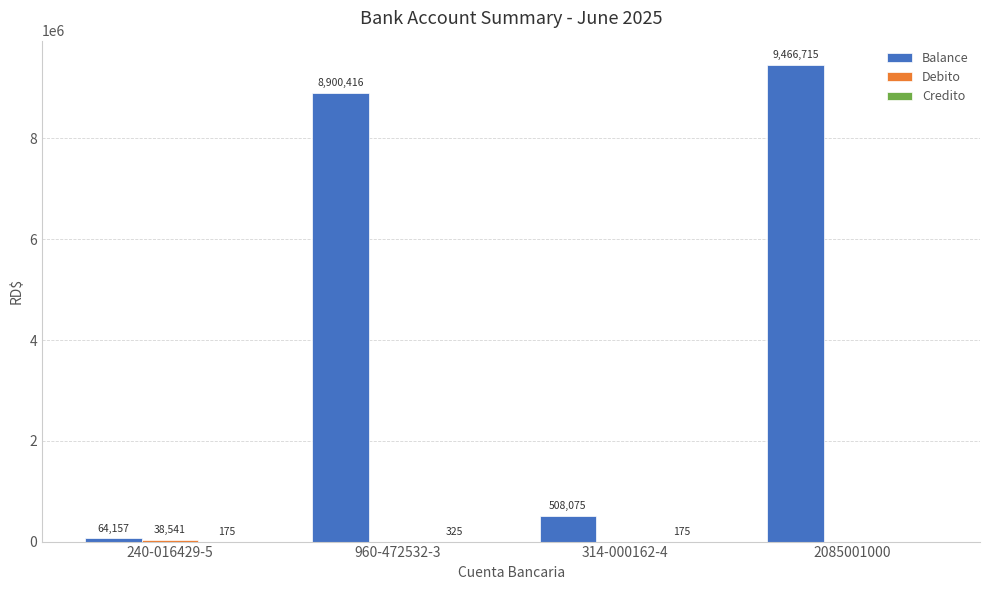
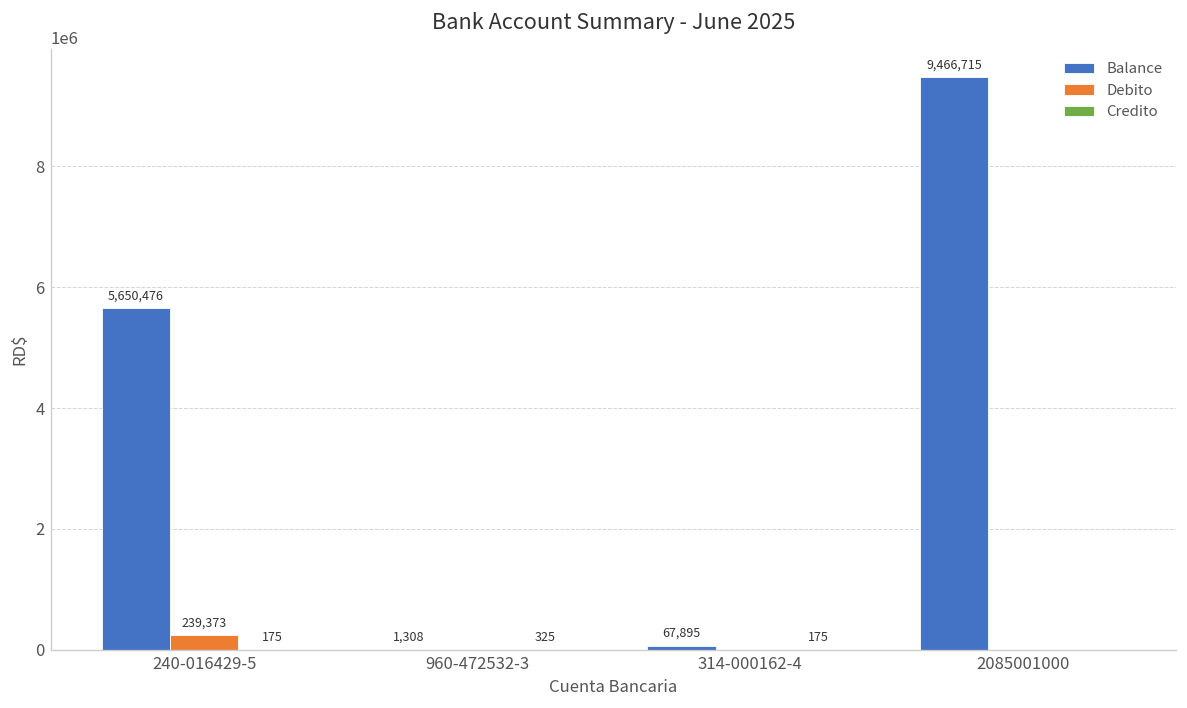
  {
    "Balance": {
-     "240-016429-5": "64,157",
-     "960-472532-3": "8,900,416",
-     "314-000162-4": "508,075",
+     "240-016429-5": "5,650,476",
+     "960-472532-3": "1,308",
+     "314-000162-4": "67,895",
      "2085001000": "9,466,715"
    },
    "Debito": {
-     "240-016429-5": "38,541"
+     "240-016429-5": "239,373"
    },
    "Credito": {
      "240-016429-5": "175",
      "960-472532-3": "325",
      "314-000162-4": "175"
    }
  }
